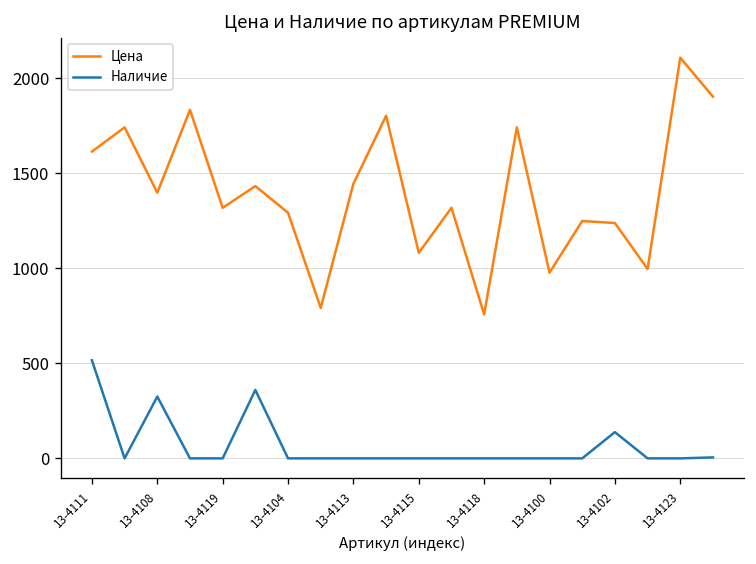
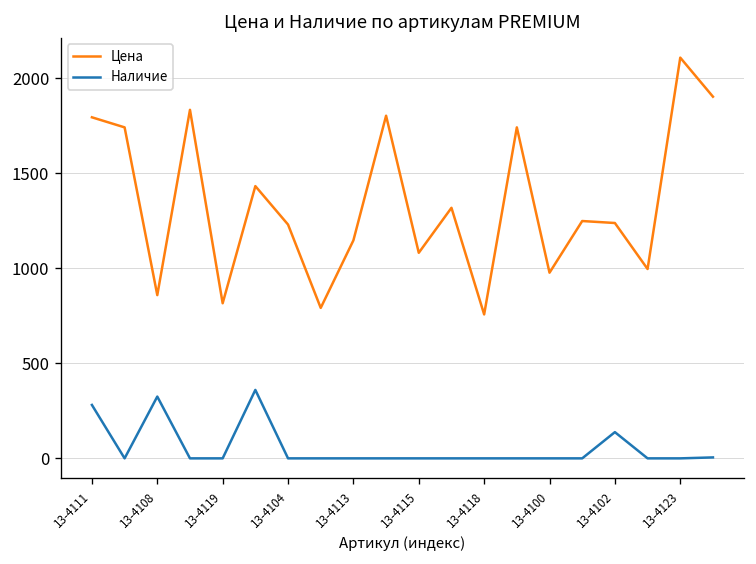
  {
    "Цена": {
-     "13-4111": 1610,
-     "13-4108": 1400,
-     "13-4119": 1320,
-     "13-4104": 1290,
-     "13-4113": 1440,
+     "13-4111": 1790,
+     "13-4108": 860,
+     "13-4119": 820,
+     "13-4104": 1230,
+     "13-4113": 1150,
      "13-4115": 1080,
      "13-4118": 760,
      "13-4100": 980,
      "13-4102": 1240,
      "13-4123": 2110
    },
    "Наличие": {
-     "13-4111": 520,
+     "13-4111": 280,
      "13-4108": 330,
      "13-4119": 0,
      "13-4104": 0,
      "13-4113": 0,
      "13-4115": 0,
      "13-4118": 0,
      "13-4100": 0,
      "13-4102": 140,
      "13-4123": 0
    }
  }
